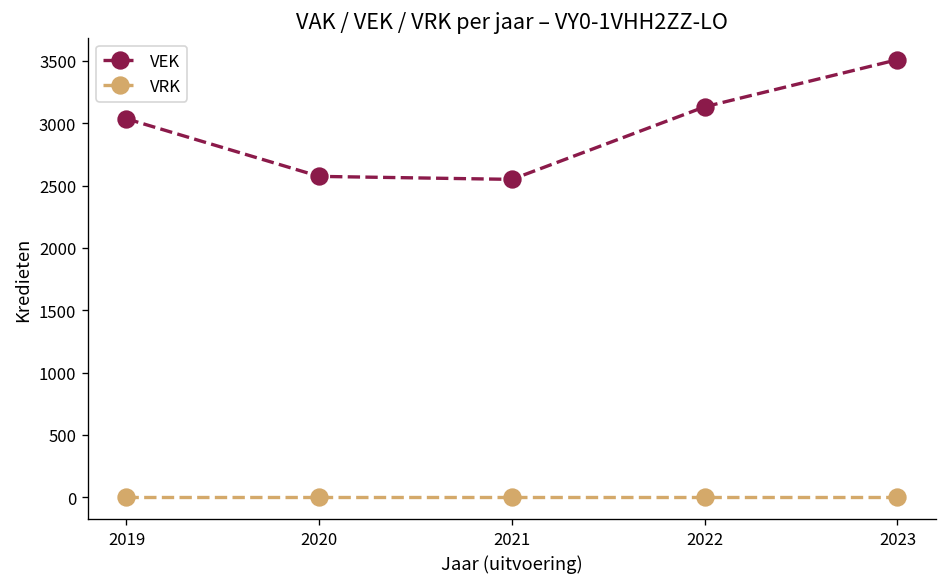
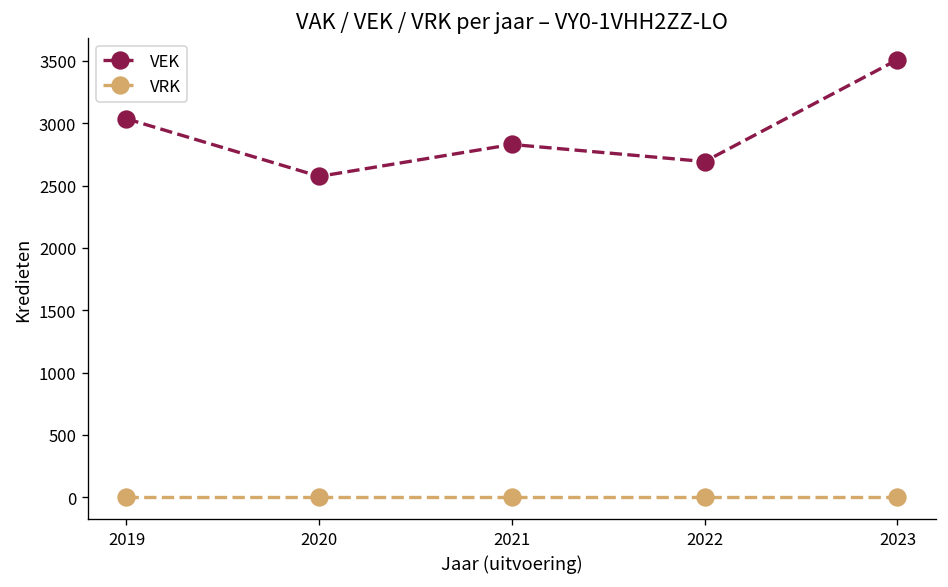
  {
    "VEK": {
      "2019": 3040,
      "2020": 2570,
-     "2021": 2550,
-     "2022": 3130,
+     "2021": 2830,
+     "2022": 2690,
      "2023": 3510
    },
    "VRK": {
      "2019": 0,
      "2020": 0,
      "2021": 0,
      "2022": 0,
      "2023": 0
    }
  }
